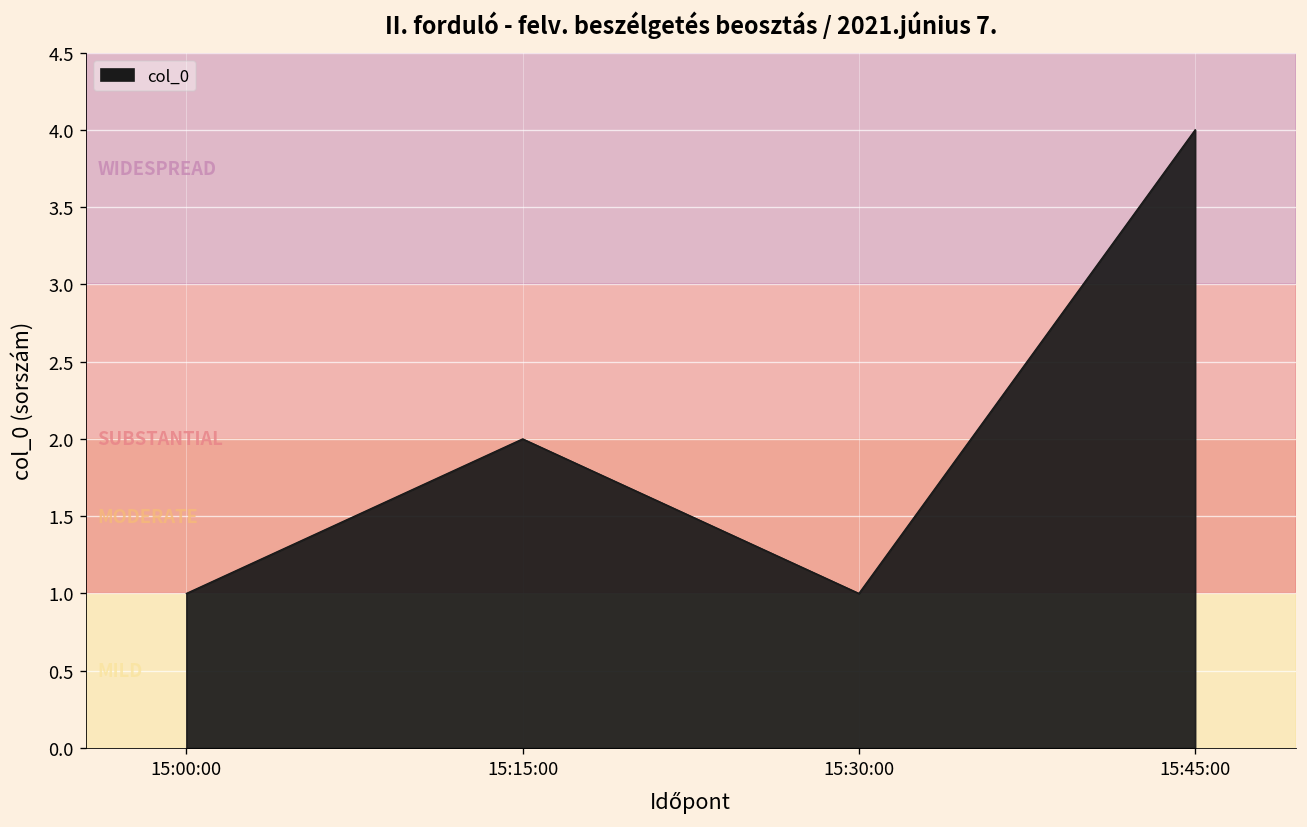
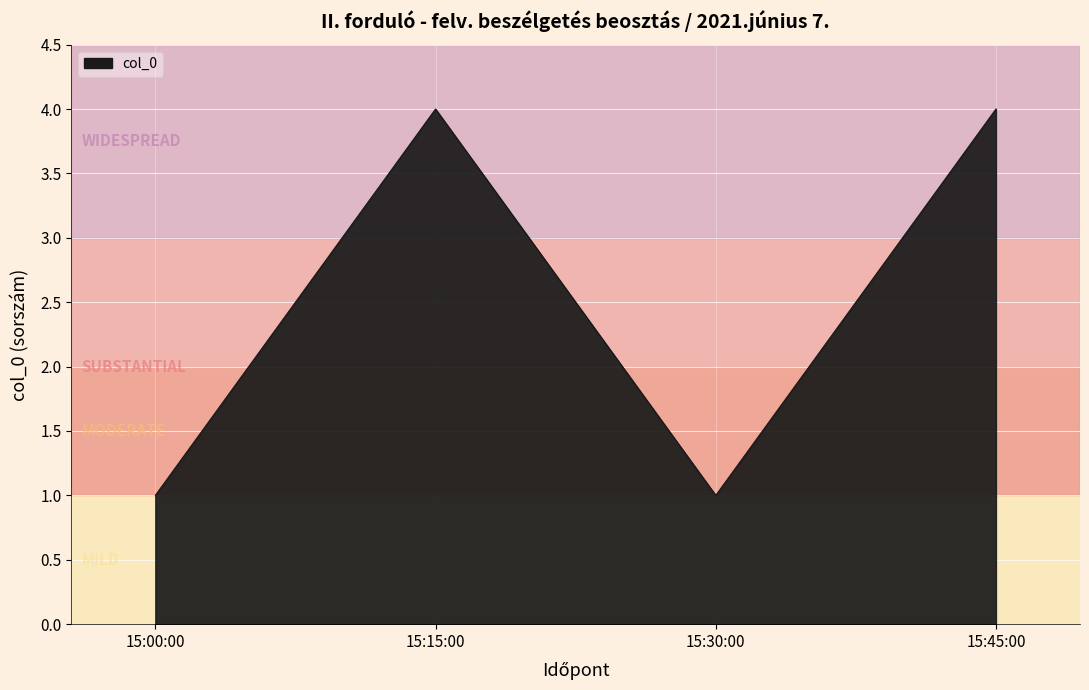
  {
    "15:00:00": 1,
-   "15:15:00": 2,
+   "15:15:00": 4,
    "15:30:00": 1,
    "15:45:00": 4
  }
